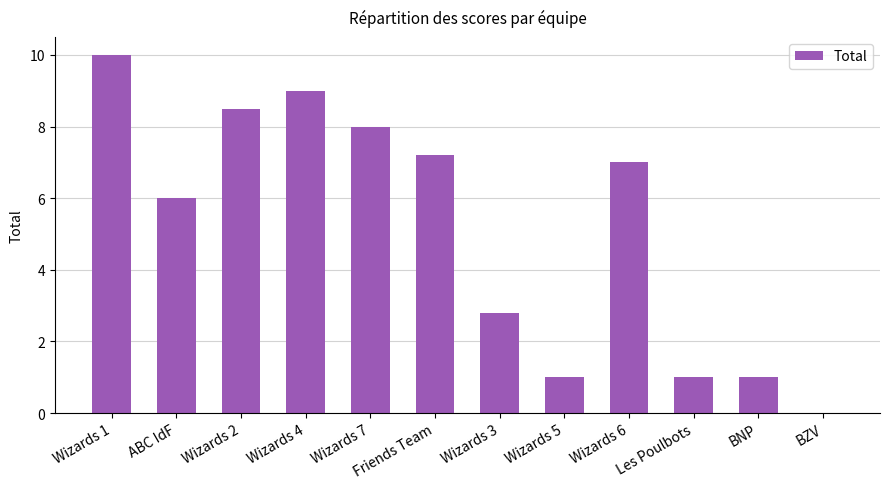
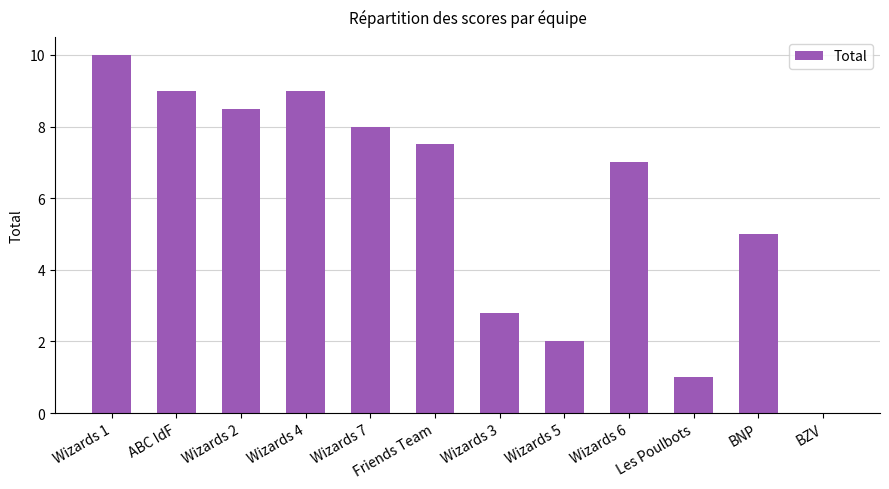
  {
    "Wizards 1": 10.0,
-   "ABC IdF": 6,
+   "ABC IdF": 9,
    "Wizards 2": 8.5,
    "Wizards 4": 9.0,
    "Wizards 7": 8.0,
-   "Friends Team": 7.2,
+   "Friends Team": 7.5,
    "Wizards 3": 2.8,
-   "Wizards 5": 1,
+   "Wizards 5": 2,
    "Wizards 6": 7.0,
    "Les Poulbots": 1.0,
-   "BNP": 1,
+   "BNP": 5,
    "BZV": 0.0
  }
